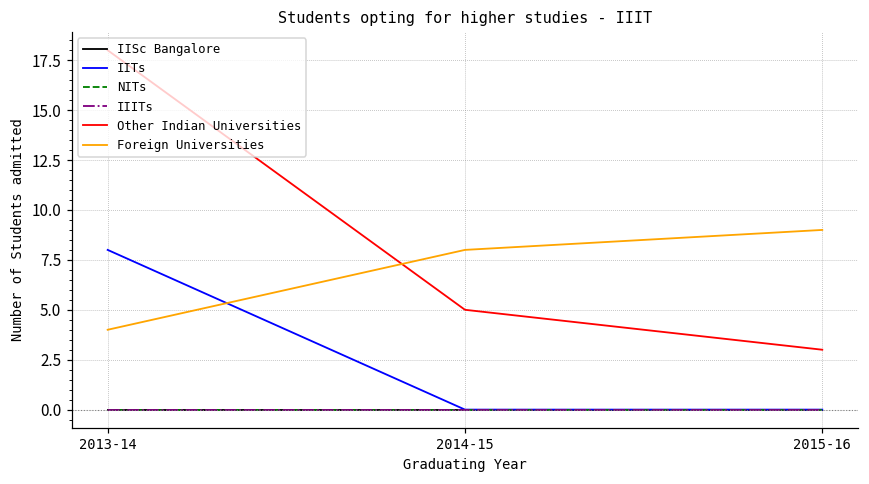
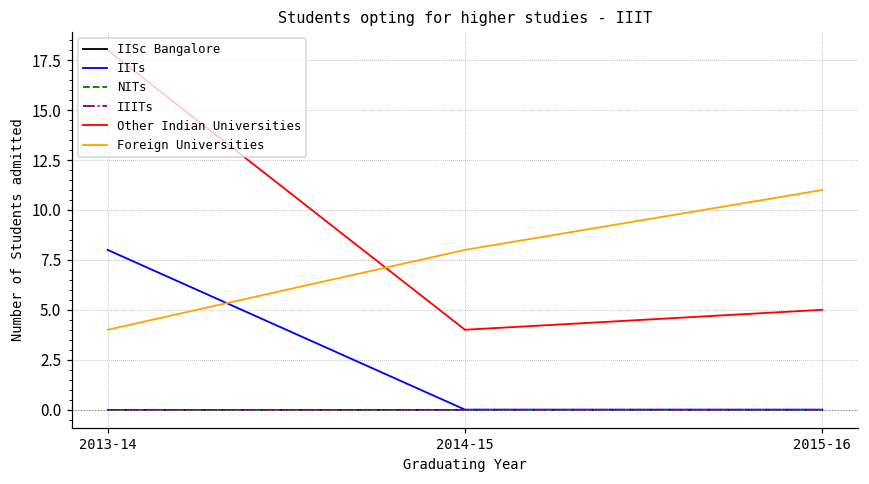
  {
    "IIITs": {
      "2013-14": 0
    },
    "IITs": {
      "2013-14": 8
    },
    "Other Indian Universities": {
-     "2014-15": 5,
-     "2015-16": 3
+     "2014-15": 4,
+     "2015-16": 5
    },
    "Foreign Universities": {
      "2013-14": 4,
      "2014-15": 8,
-     "2015-16": 9
+     "2015-16": 11
    }
  }
